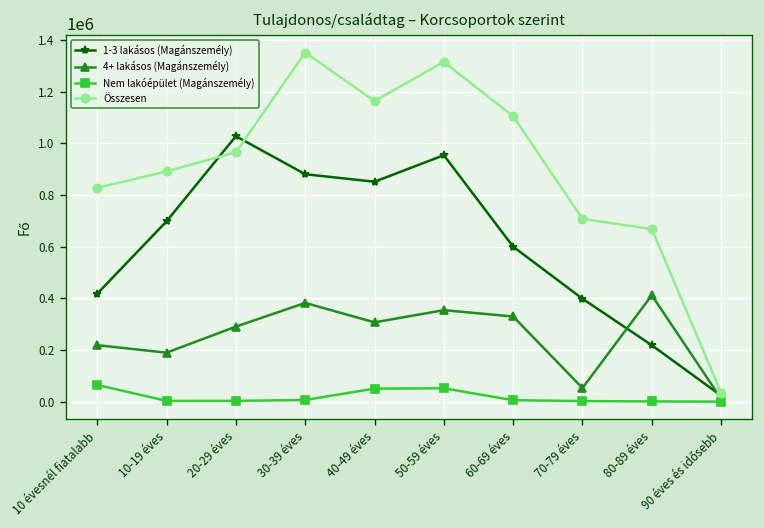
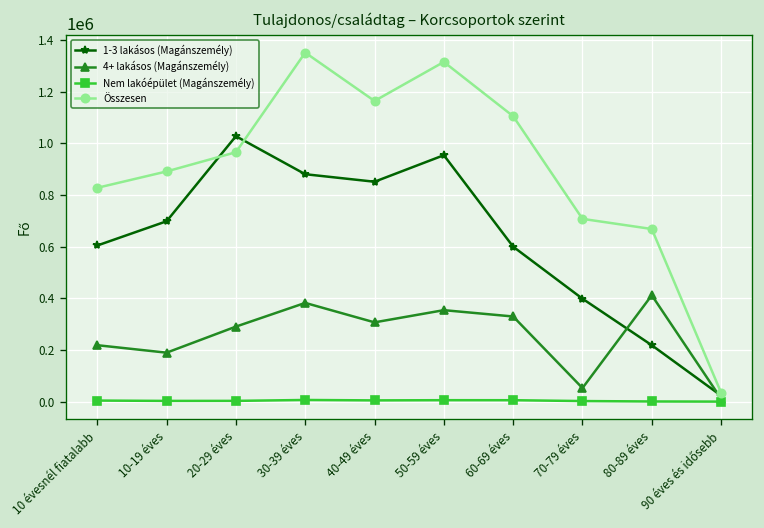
  {
    "1-3 lakásos (Magánszemély)": {
-     "10 évesnél fiatalabb": 420000,
+     "10 évesnél fiatalabb": 600000,
      "10-19 éves": 700000,
      "20-29 éves": 1030000,
      "30-39 éves": 880000,
      "40-49 éves": 850000,
      "50-59 éves": 950000,
      "60-69 éves": 600000,
      "70-79 éves": 400000,
      "80-89 éves": 220000
    },
    "4+ lakásos (Magánszemély)": {
      "10 évesnél fiatalabb": 220000,
      "10-19 éves": 190000,
      "20-29 éves": 290000,
      "30-39 éves": 380000,
      "40-49 éves": 310000,
      "50-59 éves": 350000,
      "60-69 éves": 330000,
      "70-79 éves": 50000,
      "80-89 éves": 410000
    },
    "Nem lakóépület (Magánszemély)": {
-     "10 évesnél fiatalabb": 60000,
+     "10 évesnél fiatalabb": 0,
      "10-19 éves": 0,
      "20-29 éves": 0,
      "30-39 éves": 10000,
-     "40-49 éves": 50000,
-     "50-59 éves": 50000,
+     "40-49 éves": 0,
+     "50-59 éves": 10000,
      "60-69 éves": 10000,
      "70-79 éves": 0,
      "80-89 éves": 0
    },
    "Összesen": {
      "10 évesnél fiatalabb": 830000,
      "10-19 éves": 890000,
      "20-29 éves": 970000,
      "30-39 éves": 1350000,
      "40-49 éves": 1160000,
      "50-59 éves": 1310000,
      "60-69 éves": 1100000,
      "70-79 éves": 710000,
      "80-89 éves": 670000
    }
  }
